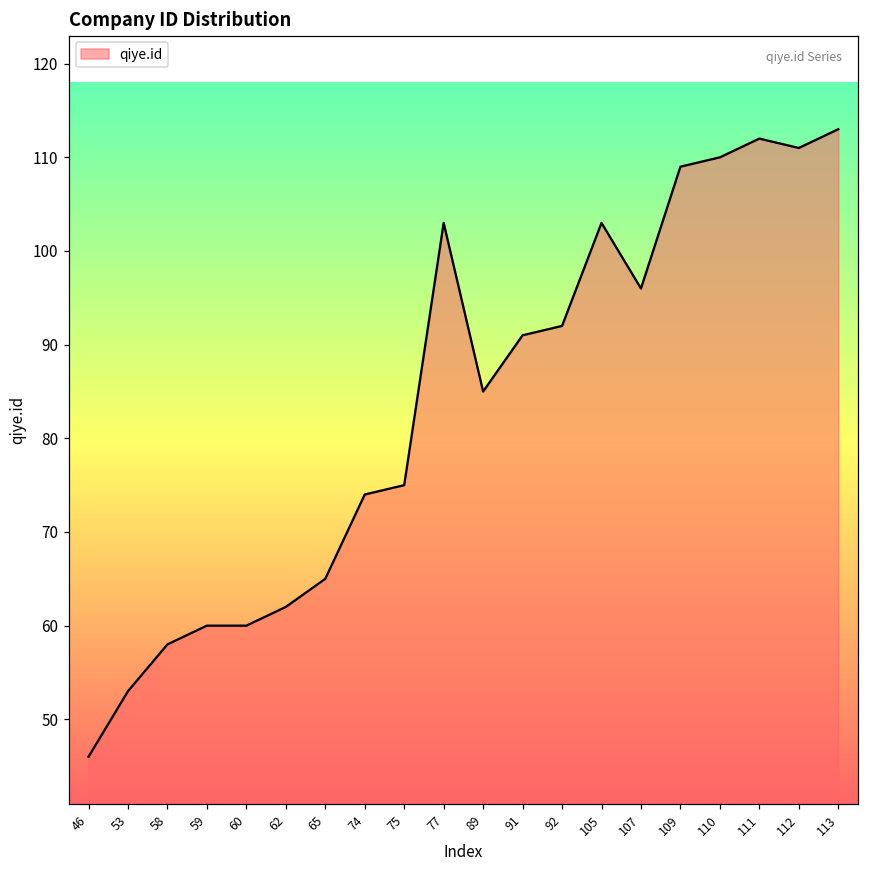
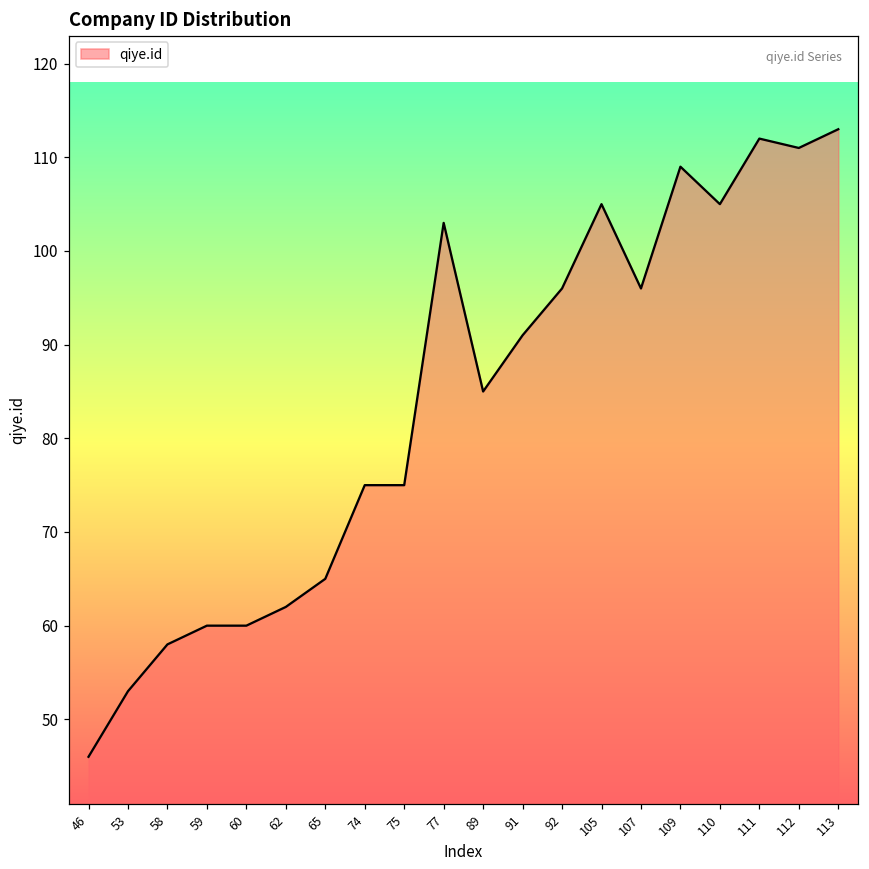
  {
    "46": 46,
    "53": 53,
    "58": 58,
    "59": 60,
    "60": 60,
    "62": 62,
    "65": 65,
-   "74": 74,
+   "74": 75,
    "75": 75,
    "77": 103,
    "89": 85,
    "91": 91,
-   "92": 92,
-   "105": 103,
+   "92": 96,
+   "105": 105,
    "107": 96,
    "109": 109,
-   "110": 110,
+   "110": 105,
    "111": 112,
    "112": 111,
    "113": 113
  }
